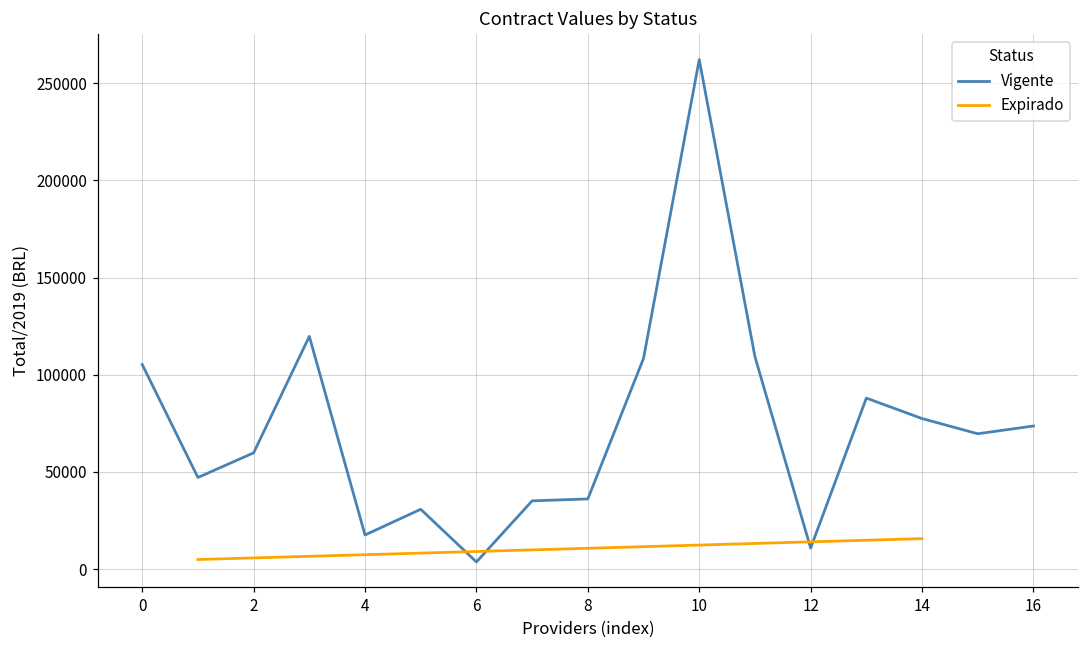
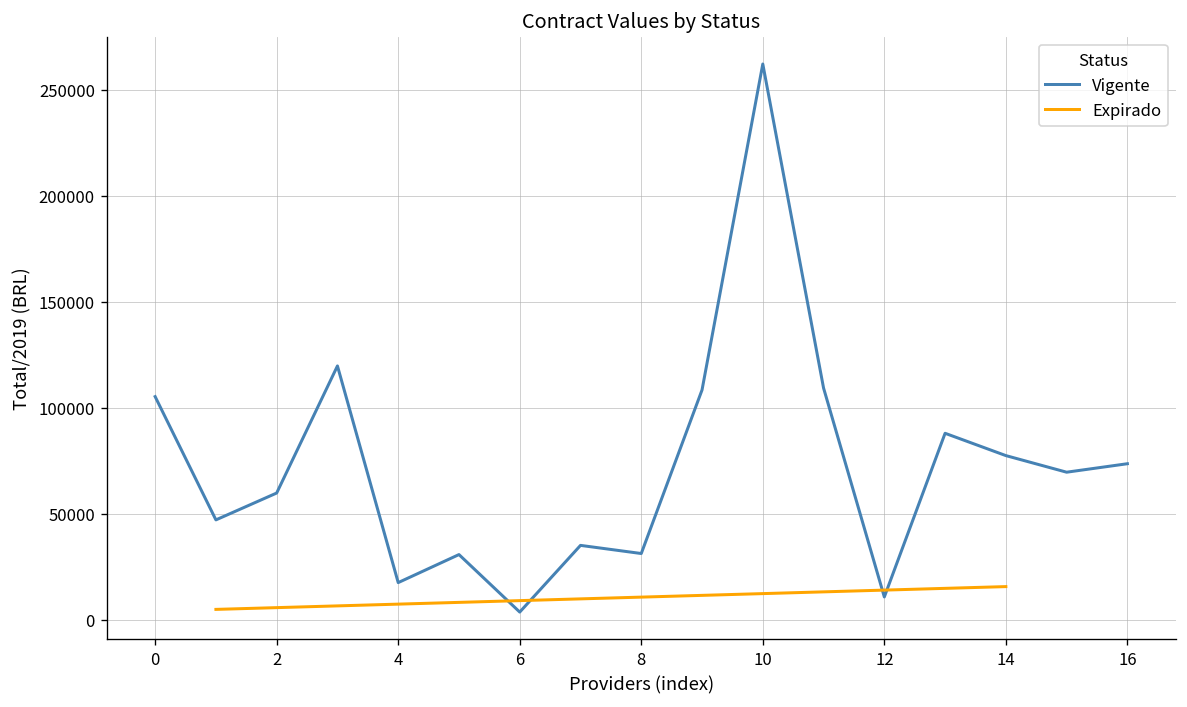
  {
    "Vigente": {
      "0": 105000,
      "2": 60000,
      "4": 18000,
      "6": 4000,
-     "8": 36000,
+     "8": 31000,
      "10": 262000,
      "12": 11000,
      "14": 77000,
      "16": 74000
    },
    "Expirado": {
      "14": 16000
    }
  }
